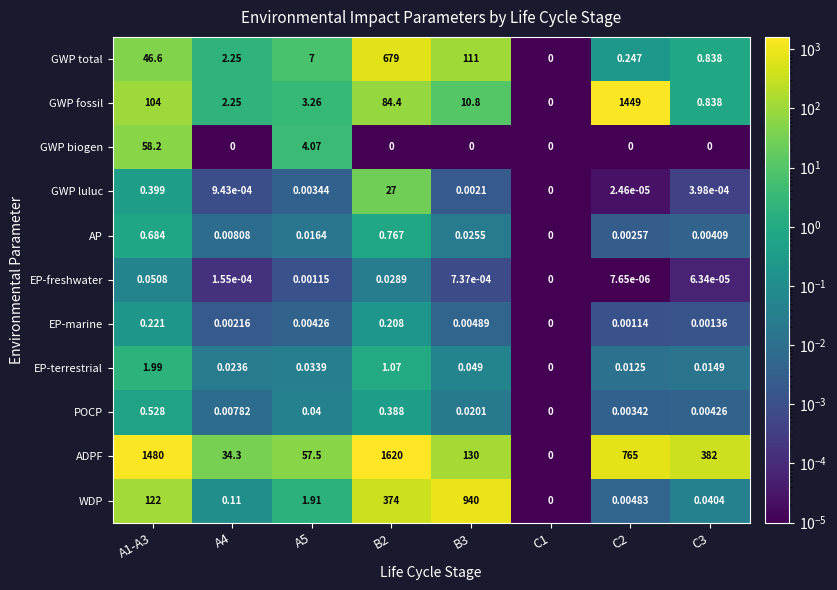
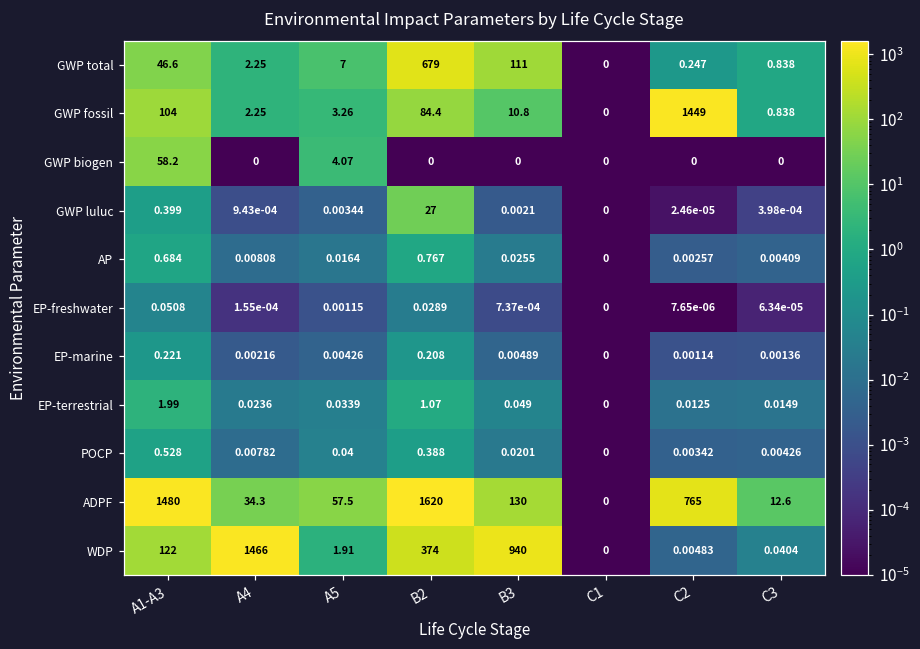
  {
    "GWP total": {
      "A1-A3": "46.6",
      "A4": "2.25",
      "A5": "7",
      "B2": "679",
      "B3": "111",
      "C1": "0",
      "C2": "0.247",
      "C3": "0.838"
    },
    "GWP fossil": {
      "A1-A3": "104",
      "A4": "2.25",
      "A5": "3.26",
      "B2": "84.4",
      "B3": "10.8",
      "C1": "0",
      "C2": "1449",
      "C3": "0.838"
    },
    "GWP biogen": {
      "A1-A3": "58.2",
      "A4": "0",
      "A5": "4.07",
      "B2": "0",
      "B3": "0",
      "C1": "0",
      "C2": "0",
      "C3": "0"
    },
    "GWP luluc": {
      "A1-A3": "0.399",
      "A4": "9.43e-04",
      "A5": "0.00344",
      "B2": "27",
      "B3": "0.0021",
      "C1": "0",
      "C2": "2.46e-05",
      "C3": "3.98e-04"
    },
    "AP": {
      "A1-A3": "0.684",
      "A4": "0.00808",
      "A5": "0.0164",
      "B2": "0.767",
      "B3": "0.0255",
      "C1": "0",
      "C2": "0.00257",
      "C3": "0.00409"
    },
    "EP-freshwater": {
      "A1-A3": "0.0508",
      "A4": "1.55e-04",
      "A5": "0.00115",
      "B2": "0.0289",
      "B3": "7.37e-04",
      "C1": "0",
      "C2": "7.65e-06",
      "C3": "6.34e-05"
    },
    "EP-marine": {
      "A1-A3": "0.221",
      "A4": "0.00216",
      "A5": "0.00426",
      "B2": "0.208",
      "B3": "0.00489",
      "C1": "0",
      "C2": "0.00114",
      "C3": "0.00136"
    },
    "EP-terrestrial": {
      "A1-A3": "1.99",
      "A4": "0.0236",
      "A5": "0.0339",
      "B2": "1.07",
      "B3": "0.049",
      "C1": "0",
      "C2": "0.0125",
      "C3": "0.0149"
    },
    "POCP": {
      "A1-A3": "0.528",
      "A4": "0.00782",
      "A5": "0.04",
      "B2": "0.388",
      "B3": "0.0201",
      "C1": "0",
      "C2": "0.00342",
      "C3": "0.00426"
    },
    "ADPF": {
      "A1-A3": "1480",
      "A4": "34.3",
      "A5": "57.5",
      "B2": "1620",
      "B3": "130",
      "C1": "0",
      "C2": "765",
-     "C3": "382"
+     "C3": "12.6"
    },
    "WDP": {
      "A1-A3": "122",
-     "A4": "0.11",
+     "A4": "1466",
      "A5": "1.91",
      "B2": "374",
      "B3": "940",
      "C1": "0",
      "C2": "0.00483",
      "C3": "0.0404"
    }
  }
